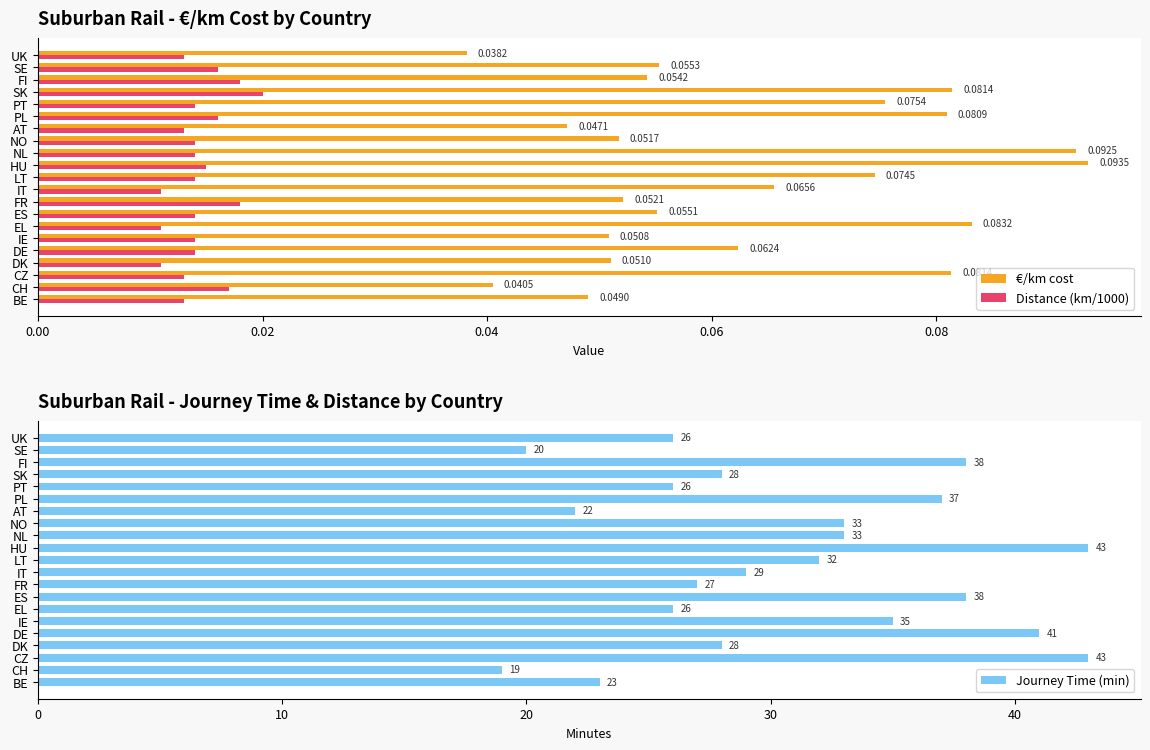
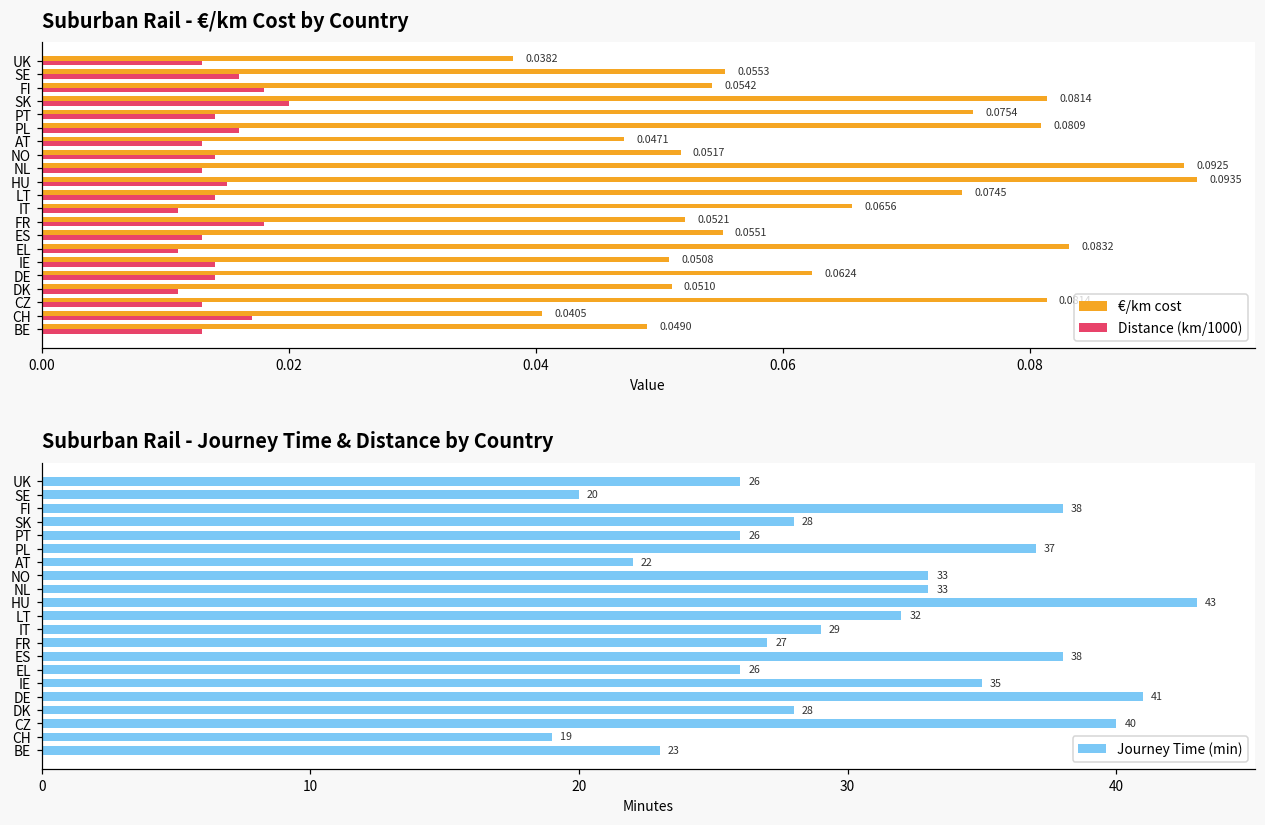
  {
    "Suburban Rail - €/km Cost by Country": {
      "€/km cost": {
        "UK": 0.0382,
        "SE": 0.0553,
        "FI": 0.0542,
        "SK": 0.0814,
        "PT": 0.0754,
        "PL": 0.0809,
        "AT": 0.0471,
        "NO": 0.0517,
        "NL": 0.0925,
        "HU": 0.0935,
        "LT": 0.0745,
        "IT": 0.0656,
        "FR": 0.0521,
        "ES": 0.0551,
        "EL": 0.0832,
        "IE": 0.0508,
        "DE": 0.0624,
        "DK": 0.0510,
        "CH": 0.0405,
        "BE": 0.0490
      },
      "Distance (km/1000)": {
        "UK": 0.0130,
        "SE": 0.0160,
        "FI": 0.0180,
        "SK": 0.0200,
        "PT": 0.0140,
        "PL": 0.0160,
        "AT": 0.0130,
        "NO": 0.0140,
-       "NL": 0.0140,
+       "NL": 0.0130,
        "HU": 0.0150,
        "LT": 0.0140,
        "IT": 0.0110,
        "FR": 0.0180,
-       "ES": 0.0140,
+       "ES": 0.0130,
        "EL": 0.0110,
        "IE": 0.0140,
        "DE": 0.0140,
        "DK": 0.0110,
        "CZ": 0.0130,
        "CH": 0.0170,
        "BE": 0.0130
      }
    },
    "Suburban Rail - Journey Time & Distance by Country": {
      "UK": 26,
      "SE": 20,
      "FI": 38,
      "SK": 28,
      "PT": 26,
      "PL": 37,
      "AT": 22,
      "NO": 33,
      "NL": 33,
      "HU": 43,
      "LT": 32,
      "IT": 29,
      "FR": 27,
      "ES": 38,
      "EL": 26,
      "IE": 35,
      "DE": 41,
      "DK": 28,
-     "CZ": 43,
+     "CZ": 40,
      "CH": 19,
      "BE": 23
    }
  }
